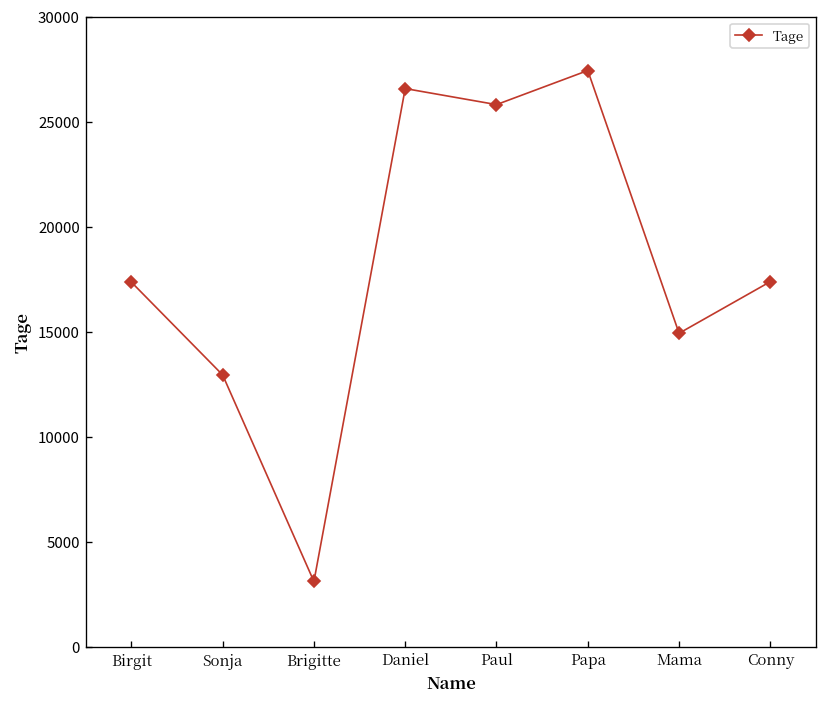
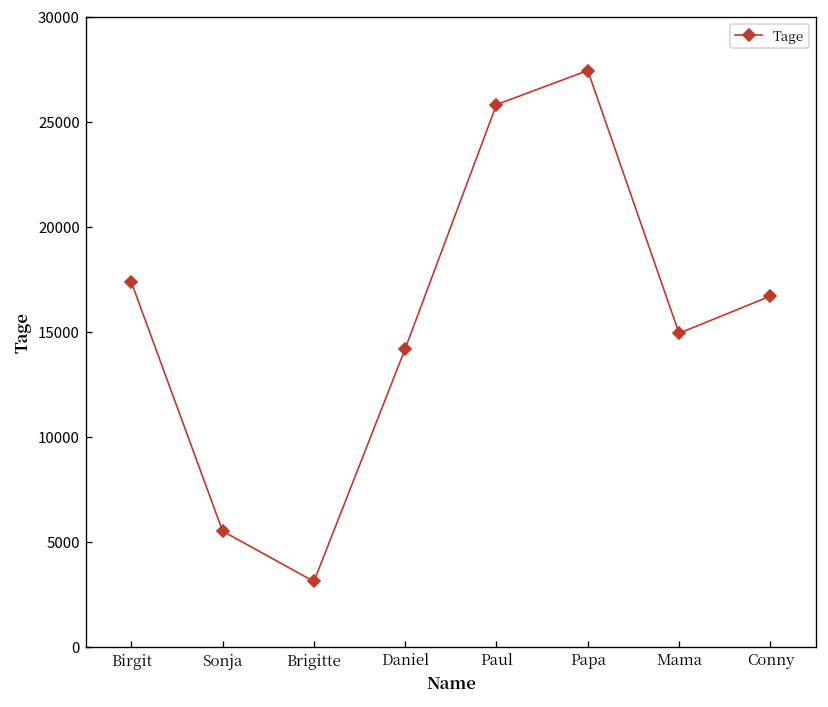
  {
    "Birgit": 17400,
-   "Sonja": 12900,
+   "Sonja": 5500,
    "Brigitte": 3100,
-   "Daniel": 26600,
+   "Daniel": 14200,
    "Paul": 25800,
    "Papa": 27500,
    "Mama": 14900,
-   "Conny": 17400
+   "Conny": 16700
  }
